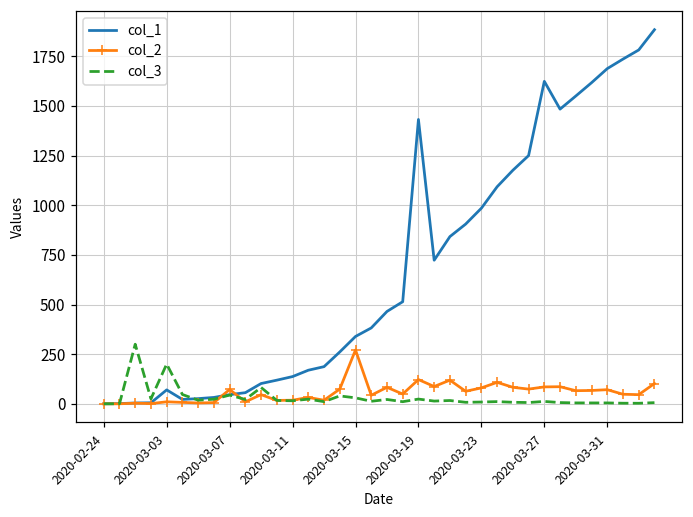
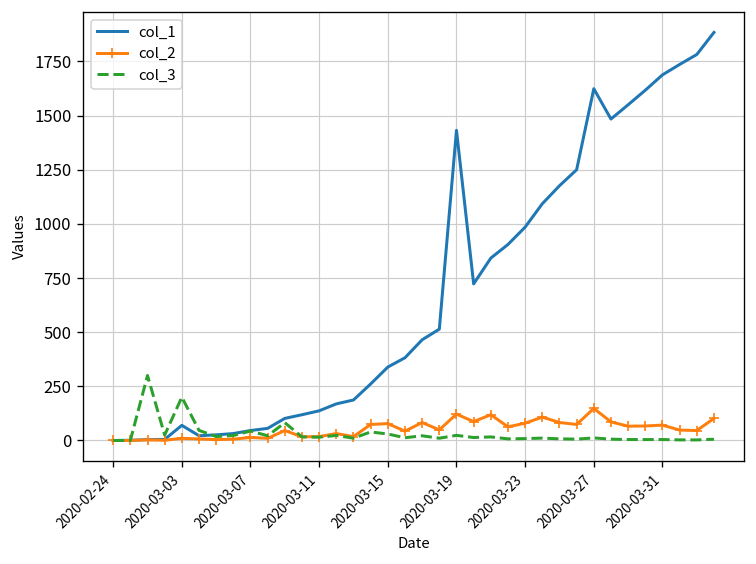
  {
    "col_1": {
      "2020-03-03": 70,
      "2020-03-11": 140,
      "2020-03-15": 340,
      "2020-03-19": 1430,
      "2020-03-23": 990,
      "2020-03-27": 1620,
      "2020-03-31": 1690
    },
    "col_2": {
      "2020-03-03": 10,
-     "2020-03-07": 70,
-     "2020-03-15": 270,
+     "2020-03-07": 10,
+     "2020-03-15": 80,
      "2020-03-19": 120,
      "2020-03-23": 80,
-     "2020-03-27": 90,
+     "2020-03-27": 150,
      "2020-03-31": 70
    },
    "col_3": {
      "2020-03-03": 200,
      "2020-03-15": 30,
      "2020-03-19": 20,
      "2020-03-23": 10,
      "2020-03-27": 10,
      "2020-03-31": 0
    }
  }
